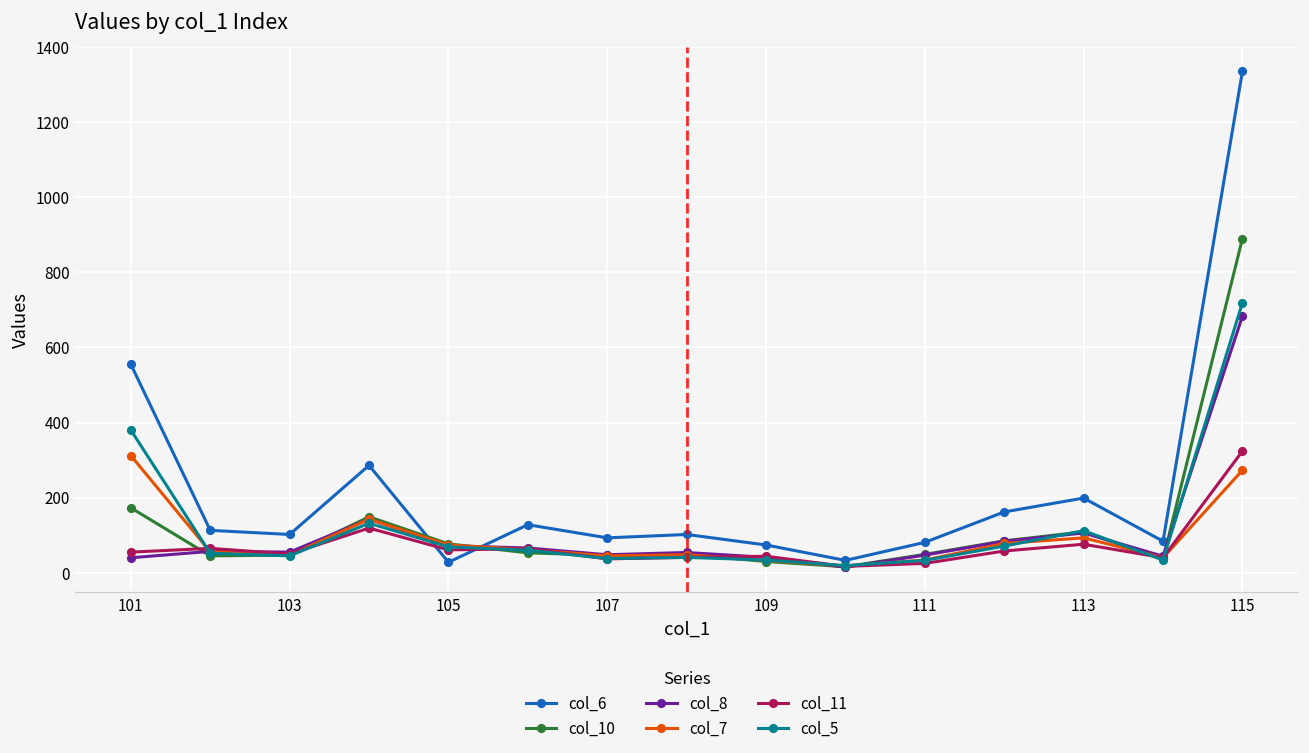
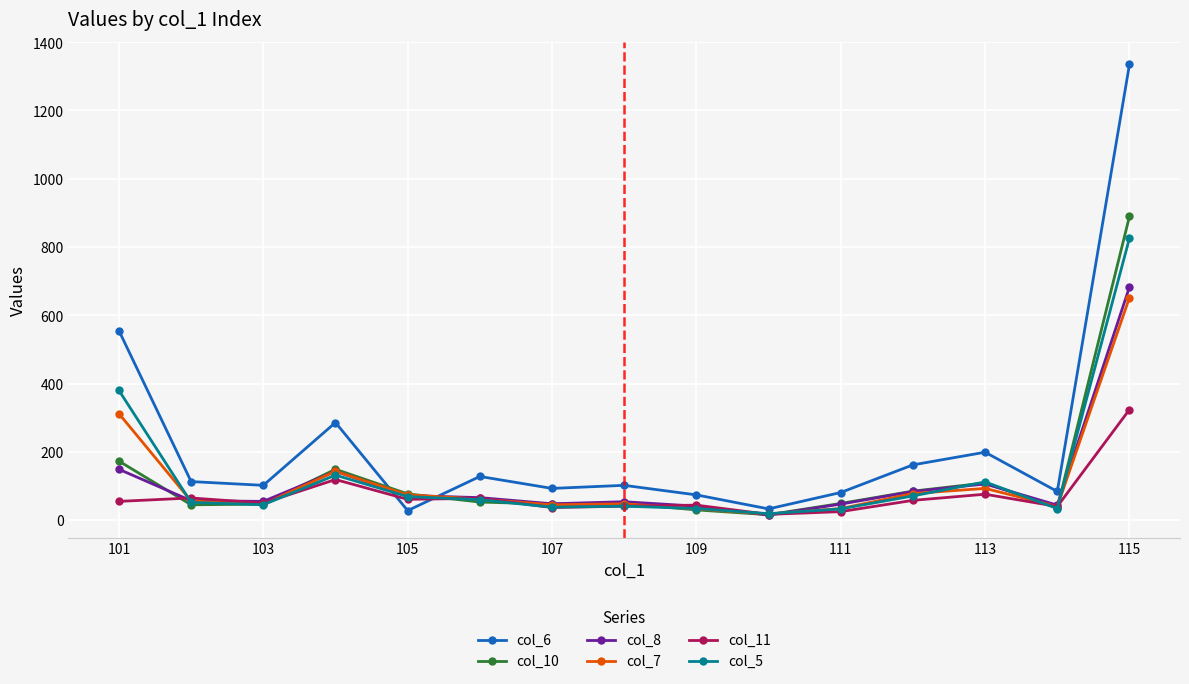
  {
    "col_6": {
      "101": 560,
      "103": 100,
      "105": 30,
      "107": 90,
      "109": 70,
      "111": 80,
      "113": 200,
      "115": 1340
    },
    "col_10": {
      "101": 170,
      "115": 890
    },
    "col_8": {
-     "101": 40,
+     "101": 150,
      "115": 680
    },
    "col_7": {
      "101": 310,
      "113": 90,
-     "115": 270
+     "115": 650
    },
    "col_11": {
      "101": 60,
      "105": 60,
      "111": 30,
      "113": 80,
      "115": 320
    },
    "col_5": {
      "101": 380,
-     "115": 720
+     "115": 830
    }
  }
